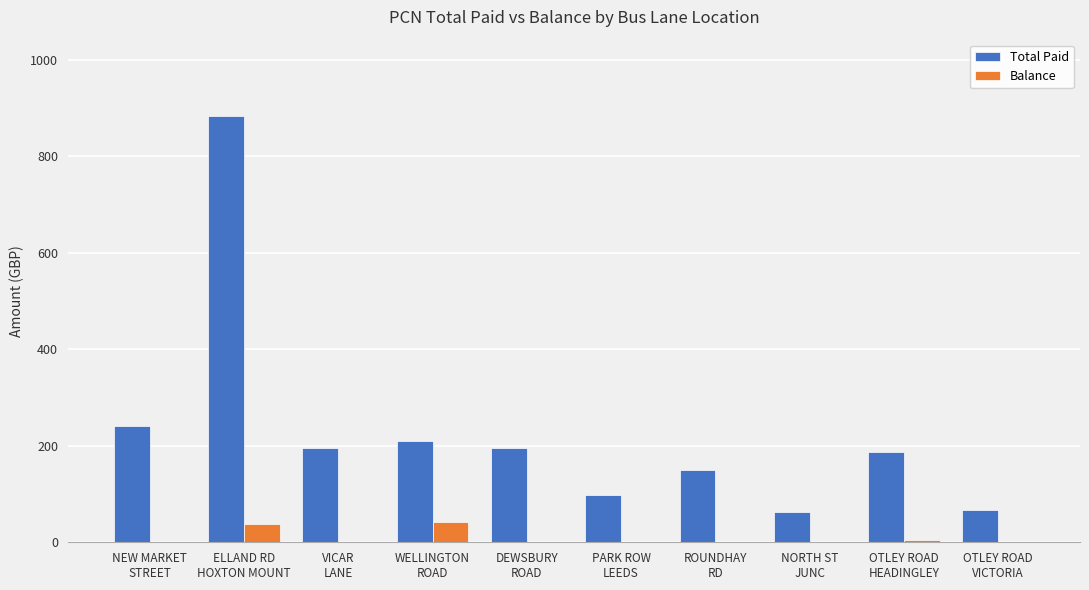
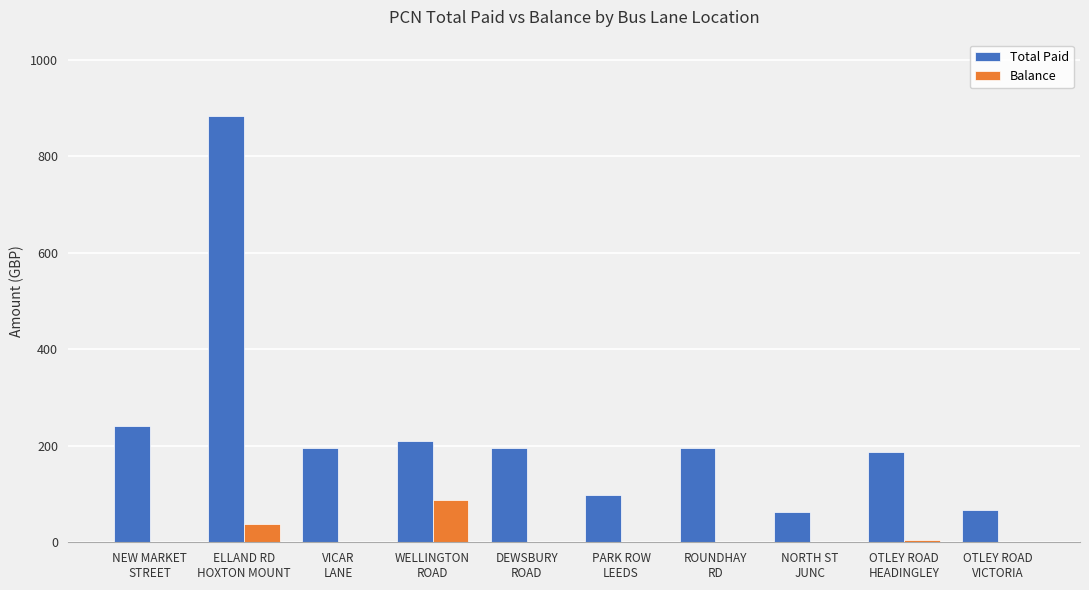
  {
    "Total Paid": {
      "NEW MARKET STREET": 240,
      "ELLAND RD HOXTON MOUNT": 880,
      "VICAR LANE": 200,
      "WELLINGTON ROAD": 210,
      "DEWSBURY ROAD": 200,
      "PARK ROW LEEDS": 100,
-     "ROUNDHAY RD": 150,
+     "ROUNDHAY RD": 200,
      "NORTH ST JUNC": 60,
      "OTLEY ROAD HEADINGLEY": 190,
      "OTLEY ROAD VICTORIA": 70
    },
    "Balance": {
      "NEW MARKET STREET": 0,
      "ELLAND RD HOXTON MOUNT": 40,
      "VICAR LANE": 0,
-     "WELLINGTON ROAD": 40,
+     "WELLINGTON ROAD": 90,
      "DEWSBURY ROAD": 0,
      "PARK ROW LEEDS": 0,
      "ROUNDHAY RD": 0,
      "NORTH ST JUNC": 0,
      "OTLEY ROAD VICTORIA": 0
    }
  }
